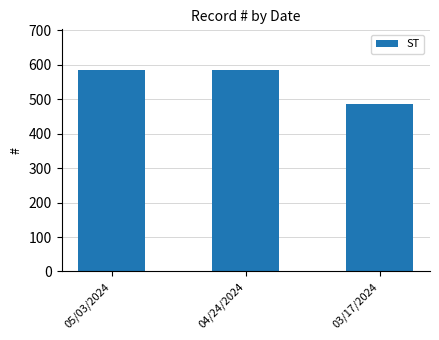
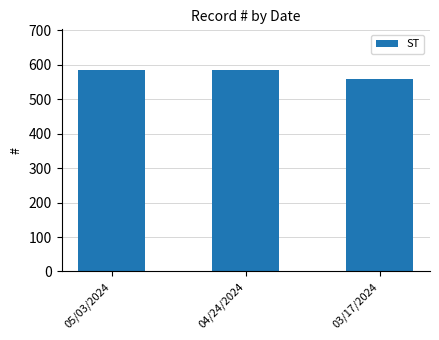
  {
    "05/03/2024": 590,
    "04/24/2024": 590,
-   "03/17/2024": 490
+   "03/17/2024": 560
  }
